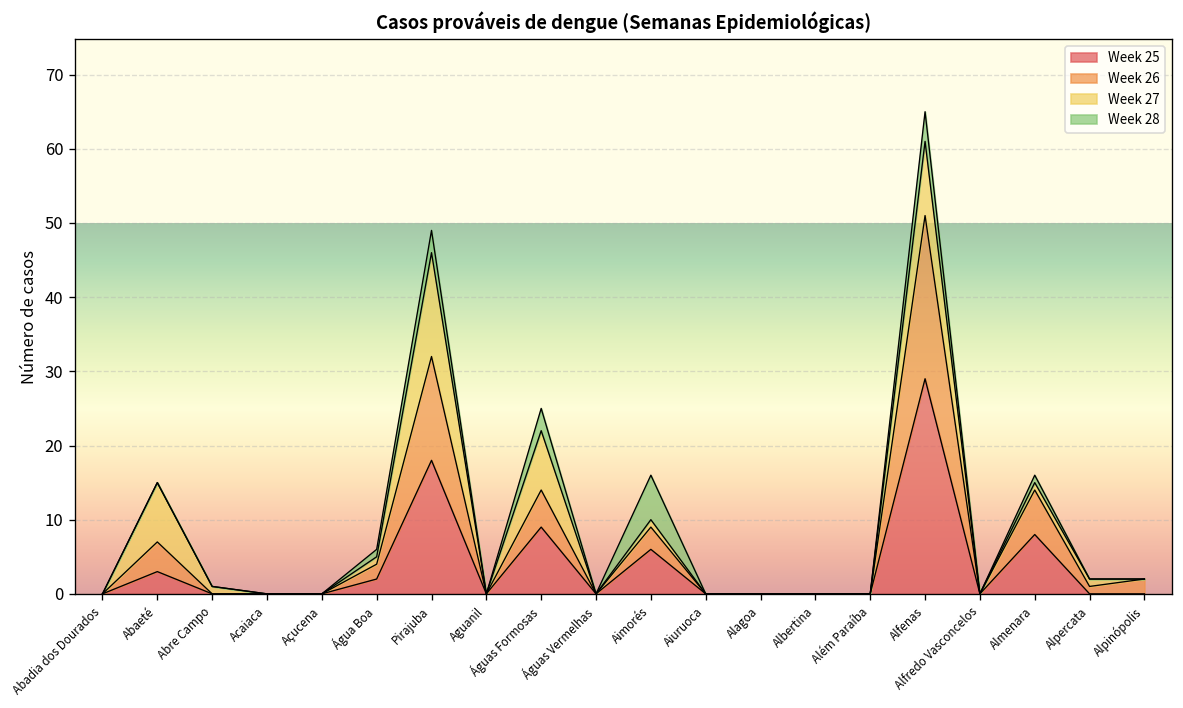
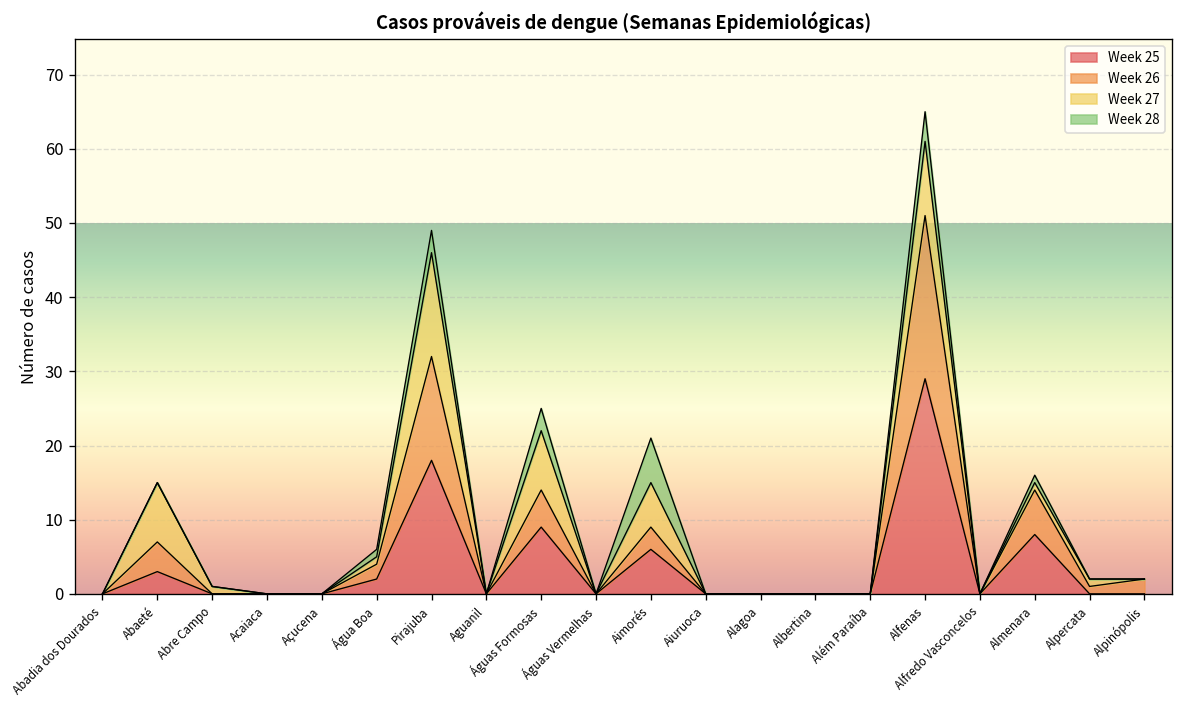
  {
    "Week 25": {
      "Abaeté": 3,
      "Água Boa": 2,
      "Pirajuba": 18,
      "Águas Formosas": 9,
      "Aimorés": 6,
      "Alfenas": 29,
      "Almenara": 8,
      "Alpercata": 0,
      "Alpinópolis": 0
    },
    "Week 26": {
      "Abaeté": 4,
      "Água Boa": 2,
      "Pirajuba": 14,
      "Águas Formosas": 5,
      "Aimorés": 3,
      "Alfenas": 22,
      "Almenara": 6,
      "Alpercata": 1
    },
    "Week 27": {
      "Água Boa": 1,
      "Pirajuba": 14,
      "Águas Formosas": 8,
-     "Aimorés": 1,
+     "Aimorés": 6,
      "Alfenas": 10,
      "Almenara": 1
    },
    "Week 28": {
      "Água Boa": 1,
      "Pirajuba": 3,
      "Águas Formosas": 3,
      "Aimorés": 6,
      "Alfenas": 4,
      "Almenara": 1
    }
  }
